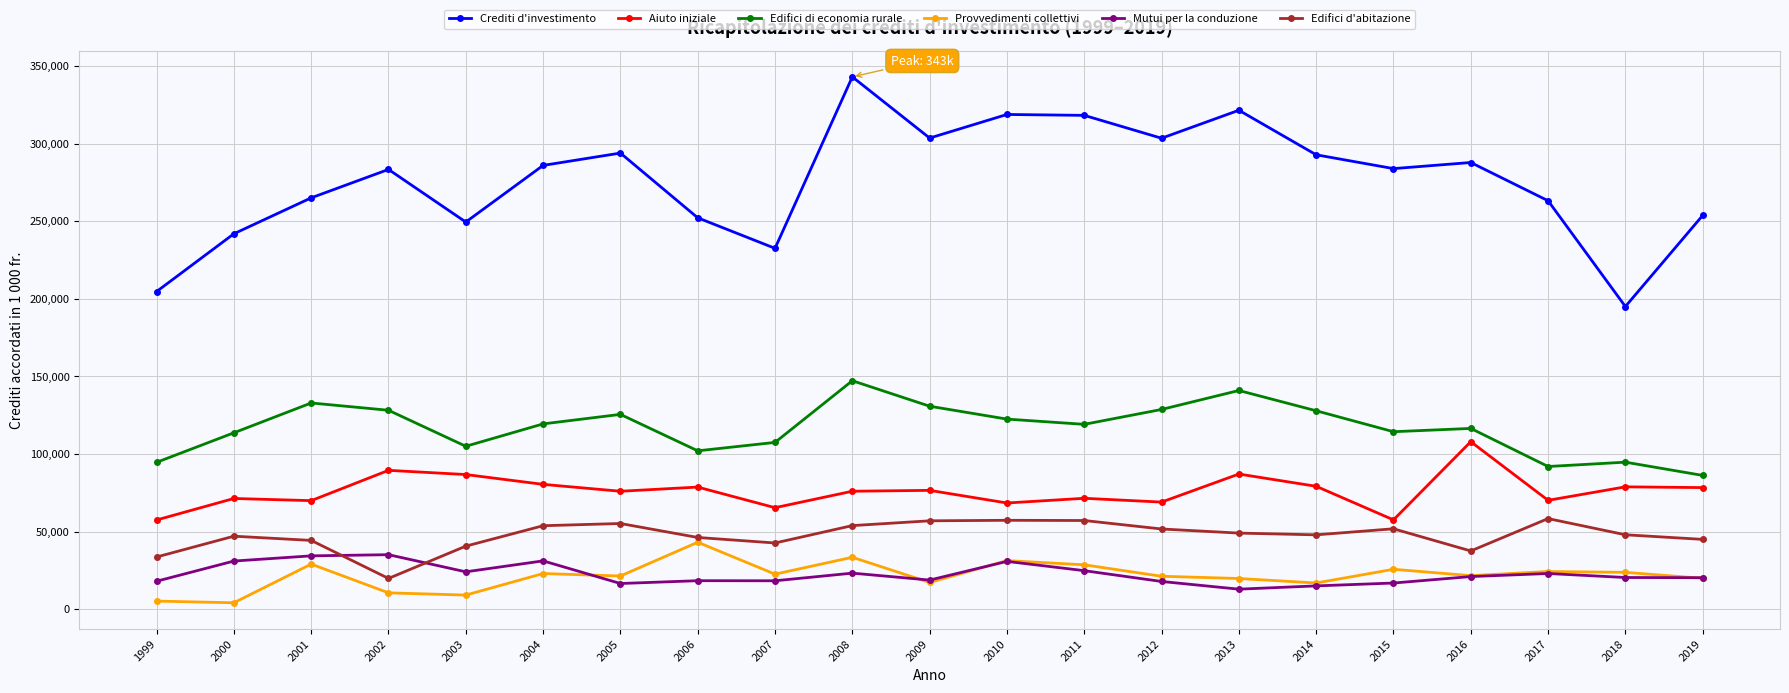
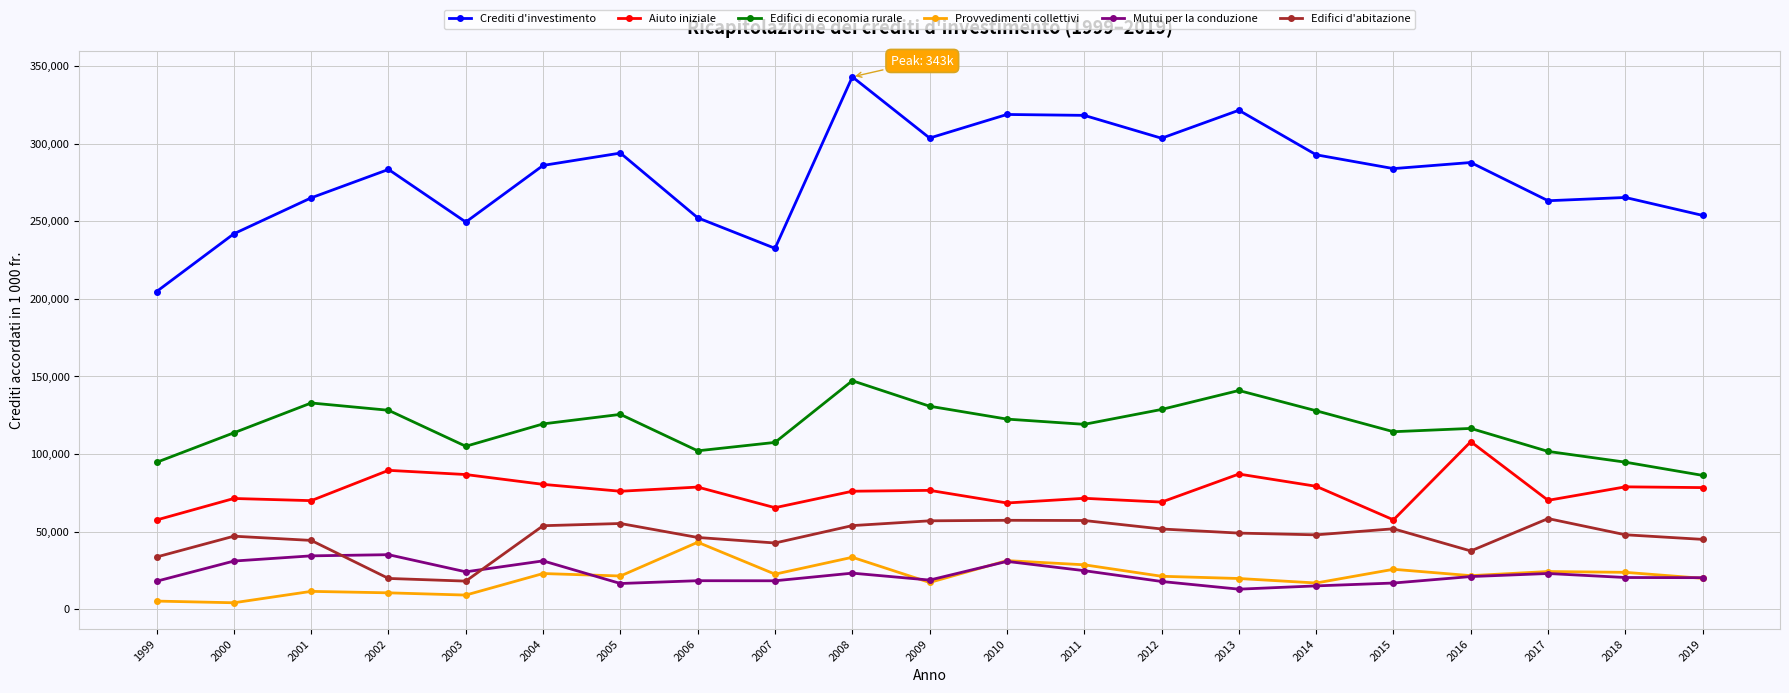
  {
    "Crediti d'investimento": {
      "1999": "205,000",
      "2000": "242,000",
      "2001": "265,000",
      "2002": "283,000",
      "2003": "250,000",
      "2004": "286,000",
      "2005": "294,000",
      "2006": "252,000",
      "2007": "233,000",
      "2009": "304,000",
      "2010": "319,000",
      "2011": "318,000",
      "2012": "304,000",
      "2013": "322,000",
      "2014": "293,000",
      "2015": "284,000",
      "2016": "288,000",
      "2017": "263,000",
-     "2018": "195,000",
+     "2018": "265,000",
      "2019": "254,000"
    },
    "Aiuto iniziale": {
      "1999": "58,000",
      "2000": "71,000",
      "2001": "70,000",
      "2002": "90,000",
      "2003": "87,000",
      "2004": "80,000",
      "2005": "76,000",
      "2006": "79,000",
      "2007": "65,000",
      "2008": "76,000",
      "2009": "77,000",
      "2010": "68,000",
      "2011": "72,000",
      "2012": "69,000",
      "2013": "87,000",
      "2014": "79,000",
      "2015": "58,000",
      "2016": "108,000",
      "2017": "70,000",
      "2018": "79,000",
      "2019": "78,000"
    },
    "Edifici di economia rurale": {
      "1999": "95,000",
      "2000": "114,000",
      "2001": "133,000",
      "2002": "128,000",
      "2003": "105,000",
      "2004": "119,000",
      "2005": "126,000",
      "2006": "102,000",
      "2007": "108,000",
      "2008": "147,000",
      "2009": "131,000",
      "2010": "123,000",
      "2011": "119,000",
      "2012": "129,000",
      "2013": "141,000",
      "2014": "128,000",
      "2015": "114,000",
      "2016": "117,000",
-     "2017": "92,000",
+     "2017": "102,000",
      "2018": "95,000",
      "2019": "86,000"
    },
    "Provvedimenti collettivi": {
      "1999": "5,000",
      "2000": "4,000",
-     "2001": "29,000",
+     "2001": "12,000",
      "2002": "11,000",
      "2003": "9,000",
      "2004": "23,000",
      "2005": "21,000",
      "2006": "43,000",
      "2007": "23,000",
      "2008": "33,000",
      "2011": "29,000",
      "2012": "21,000",
      "2013": "20,000",
      "2014": "17,000",
      "2015": "26,000",
      "2018": "24,000"
    },
    "Mutui per la conduzione": {
      "1999": "18,000",
      "2000": "31,000",
      "2001": "34,000",
      "2002": "35,000",
      "2003": "24,000",
      "2004": "31,000",
      "2005": "17,000",
      "2006": "18,000",
      "2007": "18,000",
      "2008": "23,000",
      "2011": "25,000",
      "2012": "18,000",
      "2013": "13,000",
      "2014": "15,000",
      "2015": "17,000",
      "2018": "20,000"
    },
    "Edifici d'abitazione": {
      "1999": "34,000",
      "2000": "47,000",
      "2001": "44,000",
      "2002": "20,000",
-     "2003": "41,000",
+     "2003": "18,000",
      "2004": "54,000",
      "2005": "55,000",
      "2006": "46,000",
      "2007": "43,000",
      "2008": "54,000",
      "2009": "57,000",
      "2010": "57,000",
      "2011": "57,000",
      "2012": "52,000",
      "2013": "49,000",
      "2014": "48,000",
      "2015": "52,000",
      "2016": "38,000",
      "2017": "58,000",
      "2018": "48,000",
      "2019": "45,000"
    }
  }
